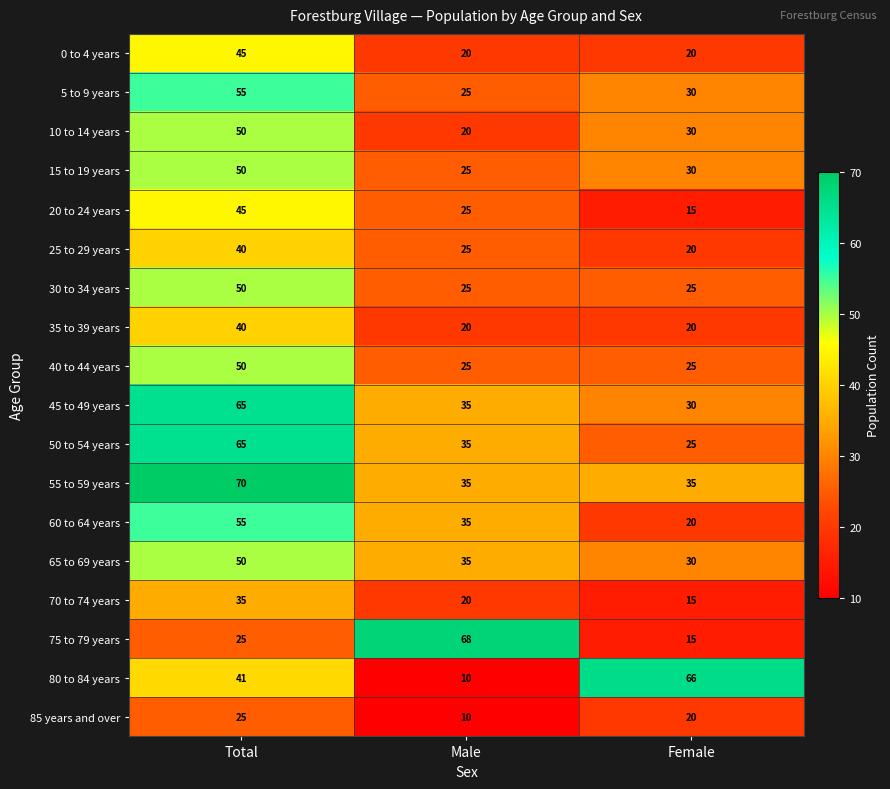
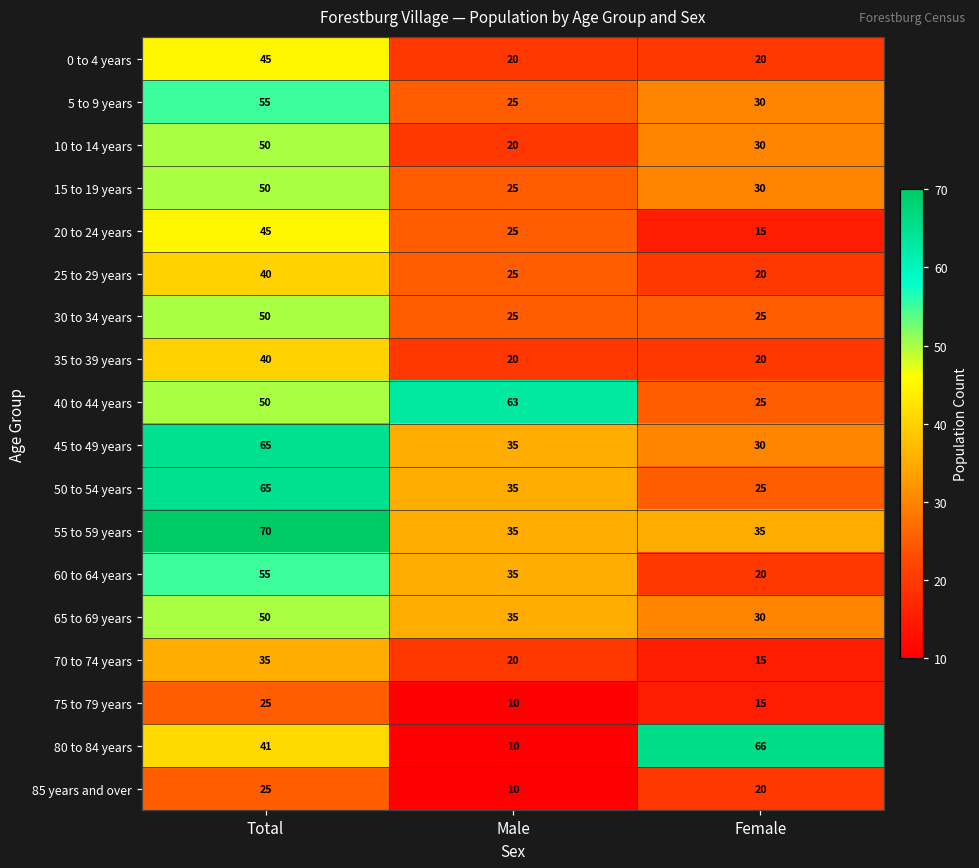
  {
    "0 to 4 years": {
      "Total": 45,
      "Male": 20,
      "Female": 20
    },
    "5 to 9 years": {
      "Total": 55,
      "Male": 25,
      "Female": 30
    },
    "10 to 14 years": {
      "Total": 50,
      "Male": 20,
      "Female": 30
    },
    "15 to 19 years": {
      "Total": 50,
      "Male": 25,
      "Female": 30
    },
    "20 to 24 years": {
      "Total": 45,
      "Male": 25,
      "Female": 15
    },
    "25 to 29 years": {
      "Total": 40,
      "Male": 25,
      "Female": 20
    },
    "30 to 34 years": {
      "Total": 50,
      "Male": 25,
      "Female": 25
    },
    "35 to 39 years": {
      "Total": 40,
      "Male": 20,
      "Female": 20
    },
    "40 to 44 years": {
      "Total": 50,
-     "Male": 25,
+     "Male": 63,
      "Female": 25
    },
    "45 to 49 years": {
      "Total": 65,
      "Male": 35,
      "Female": 30
    },
    "50 to 54 years": {
      "Total": 65,
      "Male": 35,
      "Female": 25
    },
    "55 to 59 years": {
      "Total": 70,
      "Male": 35,
      "Female": 35
    },
    "60 to 64 years": {
      "Total": 55,
      "Male": 35,
      "Female": 20
    },
    "65 to 69 years": {
      "Total": 50,
      "Male": 35,
      "Female": 30
    },
    "70 to 74 years": {
      "Total": 35,
      "Male": 20,
      "Female": 15
    },
    "75 to 79 years": {
      "Total": 25,
-     "Male": 68,
+     "Male": 10,
      "Female": 15
    },
    "80 to 84 years": {
      "Total": 41,
      "Male": 10,
      "Female": 66
    },
    "85 years and over": {
      "Total": 25,
      "Male": 10,
      "Female": 20
    }
  }
